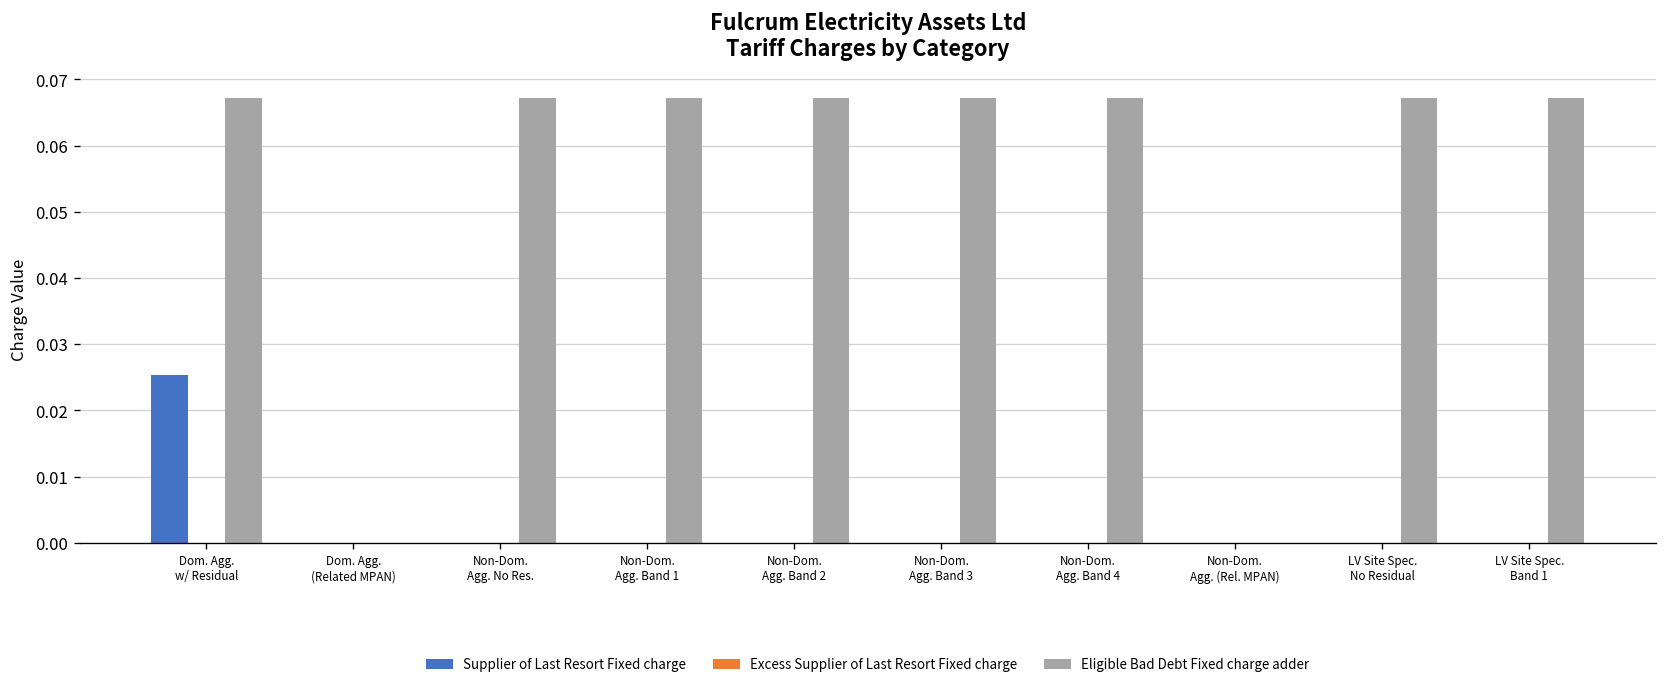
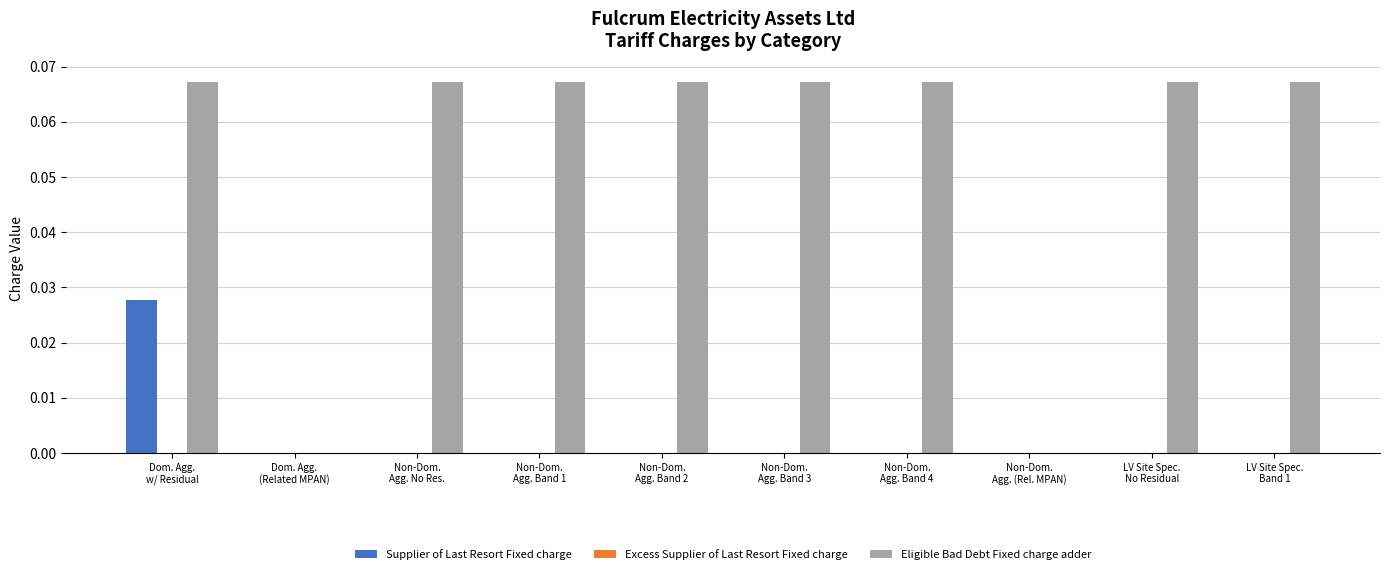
  {
    "Supplier of Last Resort Fixed charge": {
-     "Dom. Agg. w/ Residual": 0.025,
+     "Dom. Agg. w/ Residual": 0.028,
      "Dom. Agg. (Related MPAN)": 0.000,
      "Non-Dom. Agg. No Res.": 0.000,
      "Non-Dom. Agg. Band 1": 0.000,
      "Non-Dom. Agg. Band 2": 0.000,
      "Non-Dom. Agg. Band 3": 0.000,
      "Non-Dom. Agg. Band 4": 0.000,
      "Non-Dom. Agg. (Rel. MPAN)": 0.000,
      "LV Site Spec. No Residual": 0.000,
      "LV Site Spec. Band 1": 0.000
    },
    "Excess Supplier of Last Resort Fixed charge": {
      "Dom. Agg. w/ Residual": 0.000,
      "Dom. Agg. (Related MPAN)": 0.000,
      "Non-Dom. Agg. No Res.": 0.000,
      "Non-Dom. Agg. Band 1": 0.000,
      "Non-Dom. Agg. Band 2": 0.000,
      "Non-Dom. Agg. Band 3": 0.000,
      "Non-Dom. Agg. Band 4": 0.000,
      "Non-Dom. Agg. (Rel. MPAN)": 0.000,
      "LV Site Spec. No Residual": 0.000,
      "LV Site Spec. Band 1": 0.000
    },
    "Eligible Bad Debt Fixed charge adder": {
      "Dom. Agg. w/ Residual": 0.067,
      "Dom. Agg. (Related MPAN)": 0.000,
      "Non-Dom. Agg. No Res.": 0.067,
      "Non-Dom. Agg. Band 1": 0.067,
      "Non-Dom. Agg. Band 2": 0.067,
      "Non-Dom. Agg. Band 3": 0.067,
      "Non-Dom. Agg. Band 4": 0.067,
      "Non-Dom. Agg. (Rel. MPAN)": 0.000,
      "LV Site Spec. No Residual": 0.067,
      "LV Site Spec. Band 1": 0.067
    }
  }
